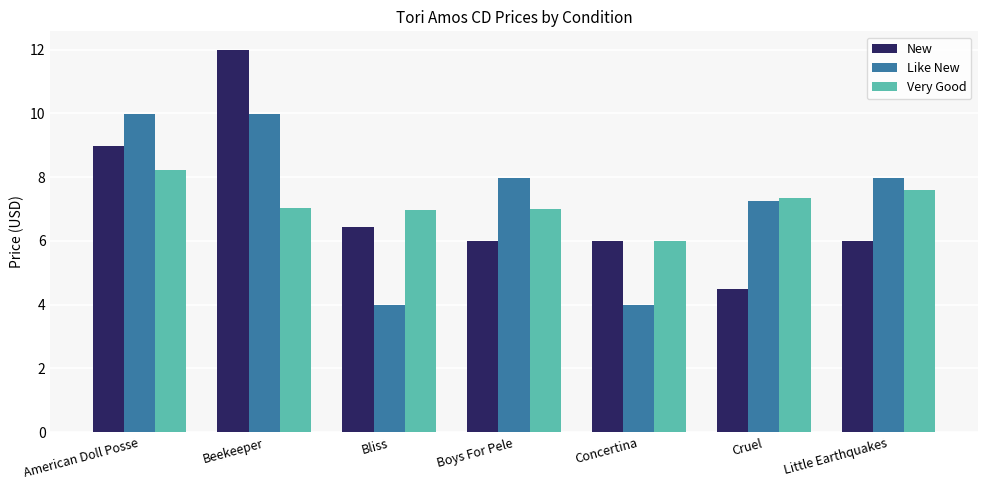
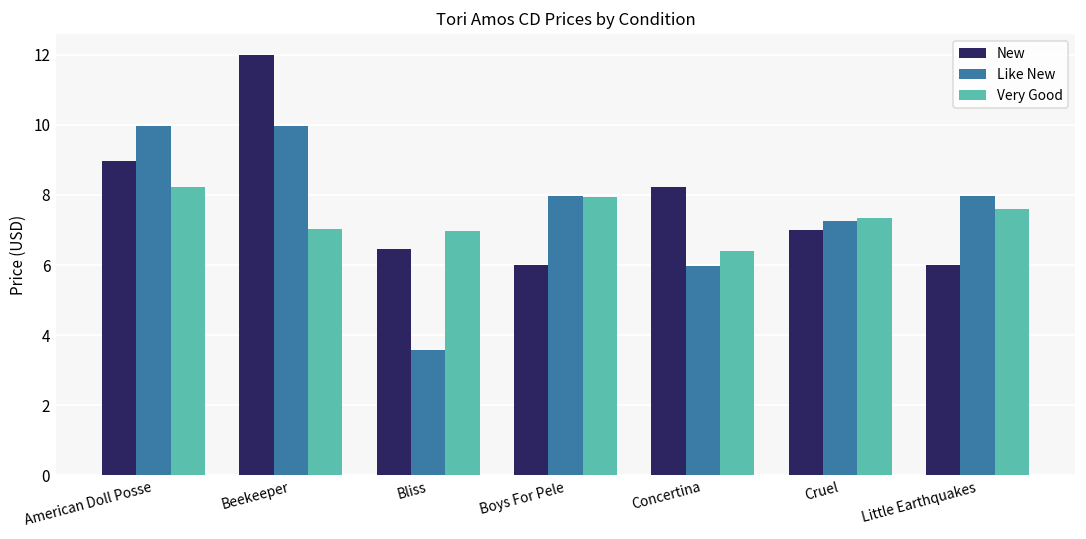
  {
    "New": {
      "American Doll Posse": 9.0,
      "Beekeeper": 12.0,
      "Bliss": 6.5,
      "Boys For Pele": 6.0,
-     "Concertina": 6.0,
-     "Cruel": 4.5,
+     "Concertina": 8.2,
+     "Cruel": 7.0,
      "Little Earthquakes": 6.0
    },
    "Like New": {
      "American Doll Posse": 10.0,
      "Beekeeper": 10.0,
-     "Bliss": 4.0,
+     "Bliss": 3.6,
      "Boys For Pele": 8.0,
-     "Concertina": 4.0,
+     "Concertina": 6.0,
      "Cruel": 7.3,
      "Little Earthquakes": 8.0
    },
    "Very Good": {
      "American Doll Posse": 8.2,
      "Beekeeper": 7.0,
      "Bliss": 7.0,
-     "Boys For Pele": 7.0,
-     "Concertina": 6.0,
+     "Boys For Pele": 7.9,
+     "Concertina": 6.4,
      "Cruel": 7.4,
      "Little Earthquakes": 7.6
    }
  }
